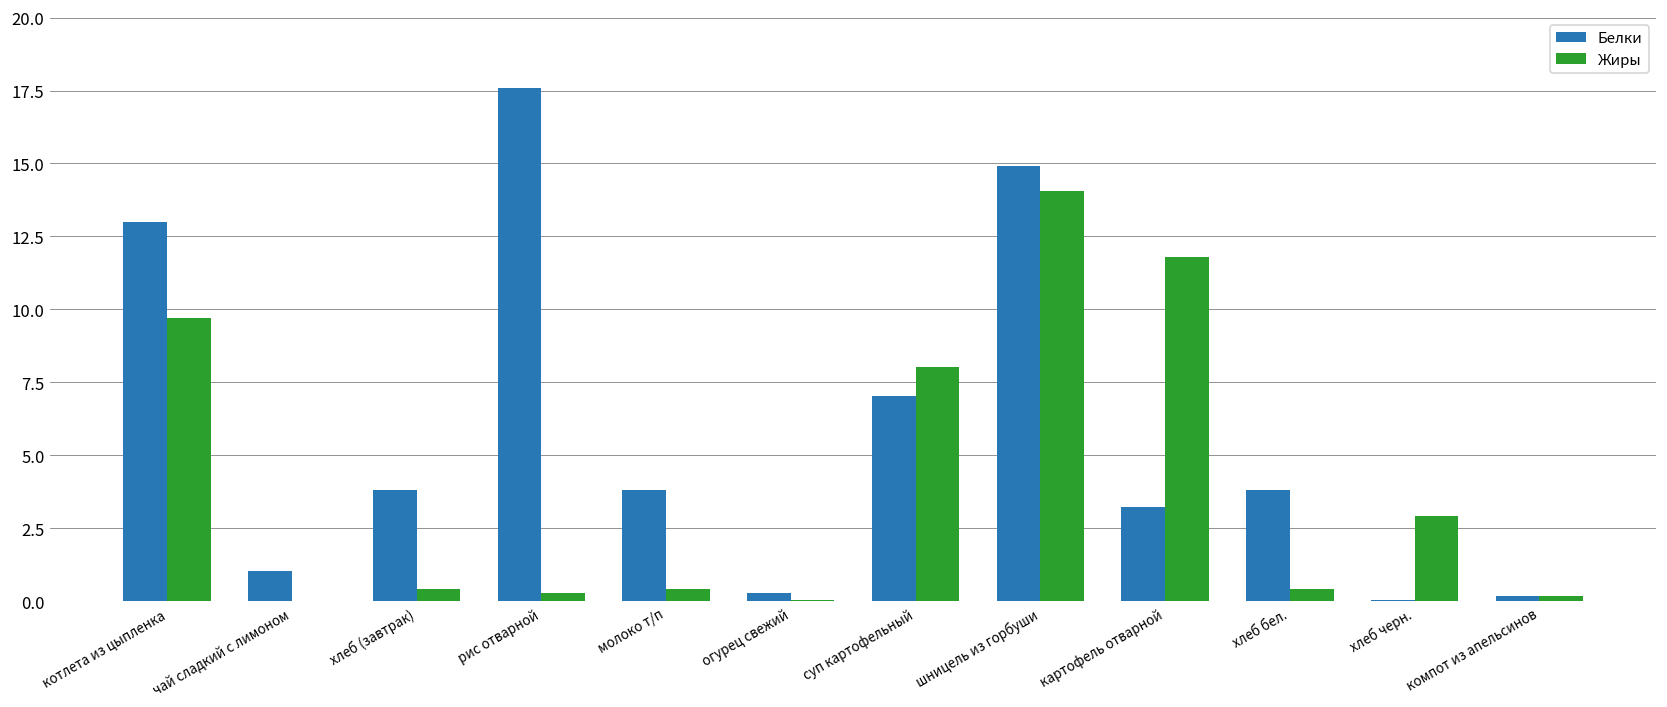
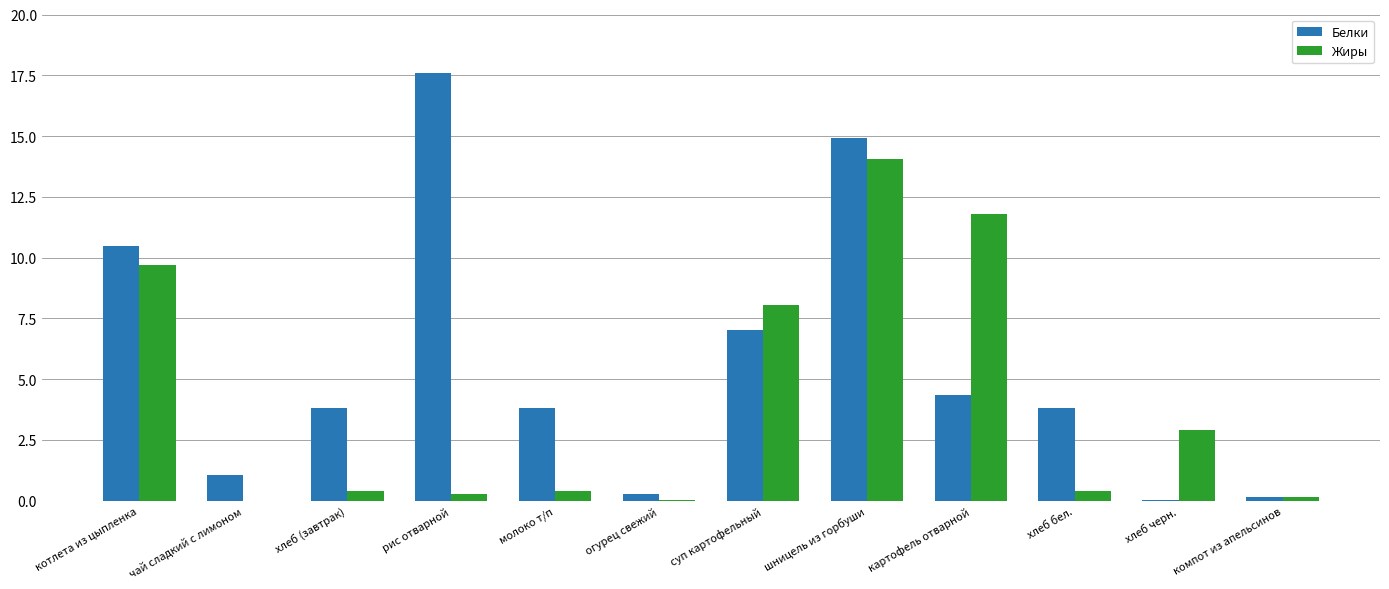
  {
    "Белки": {
-     "котлета из цыпленка": 13.0,
+     "котлета из цыпленка": 10.5,
      "чай сладкий с лимоном": 1.0,
      "хлеб (завтрак)": 3.8,
      "рис отварной": 17.6,
      "молоко т/п": 3.8,
      "огурец свежий": 0.3,
      "суп картофельный": 7.0,
      "шницель из горбуши": 14.9,
-     "картофель отварной": 3.2,
+     "картофель отварной": 4.4,
      "хлеб бел.": 3.8,
      "компот из апельсинов": 0.2
    },
    "Жиры": {
      "котлета из цыпленка": 9.7,
      "чай сладкий с лимоном": 0.0,
      "хлеб (завтрак)": 0.4,
      "рис отварной": 0.3,
      "молоко т/п": 0.4,
      "суп картофельный": 8.0,
      "шницель из горбуши": 14.0,
      "картофель отварной": 11.8,
      "хлеб бел.": 0.4,
      "хлеб черн.": 2.9,
      "компот из апельсинов": 0.2
    }
  }
